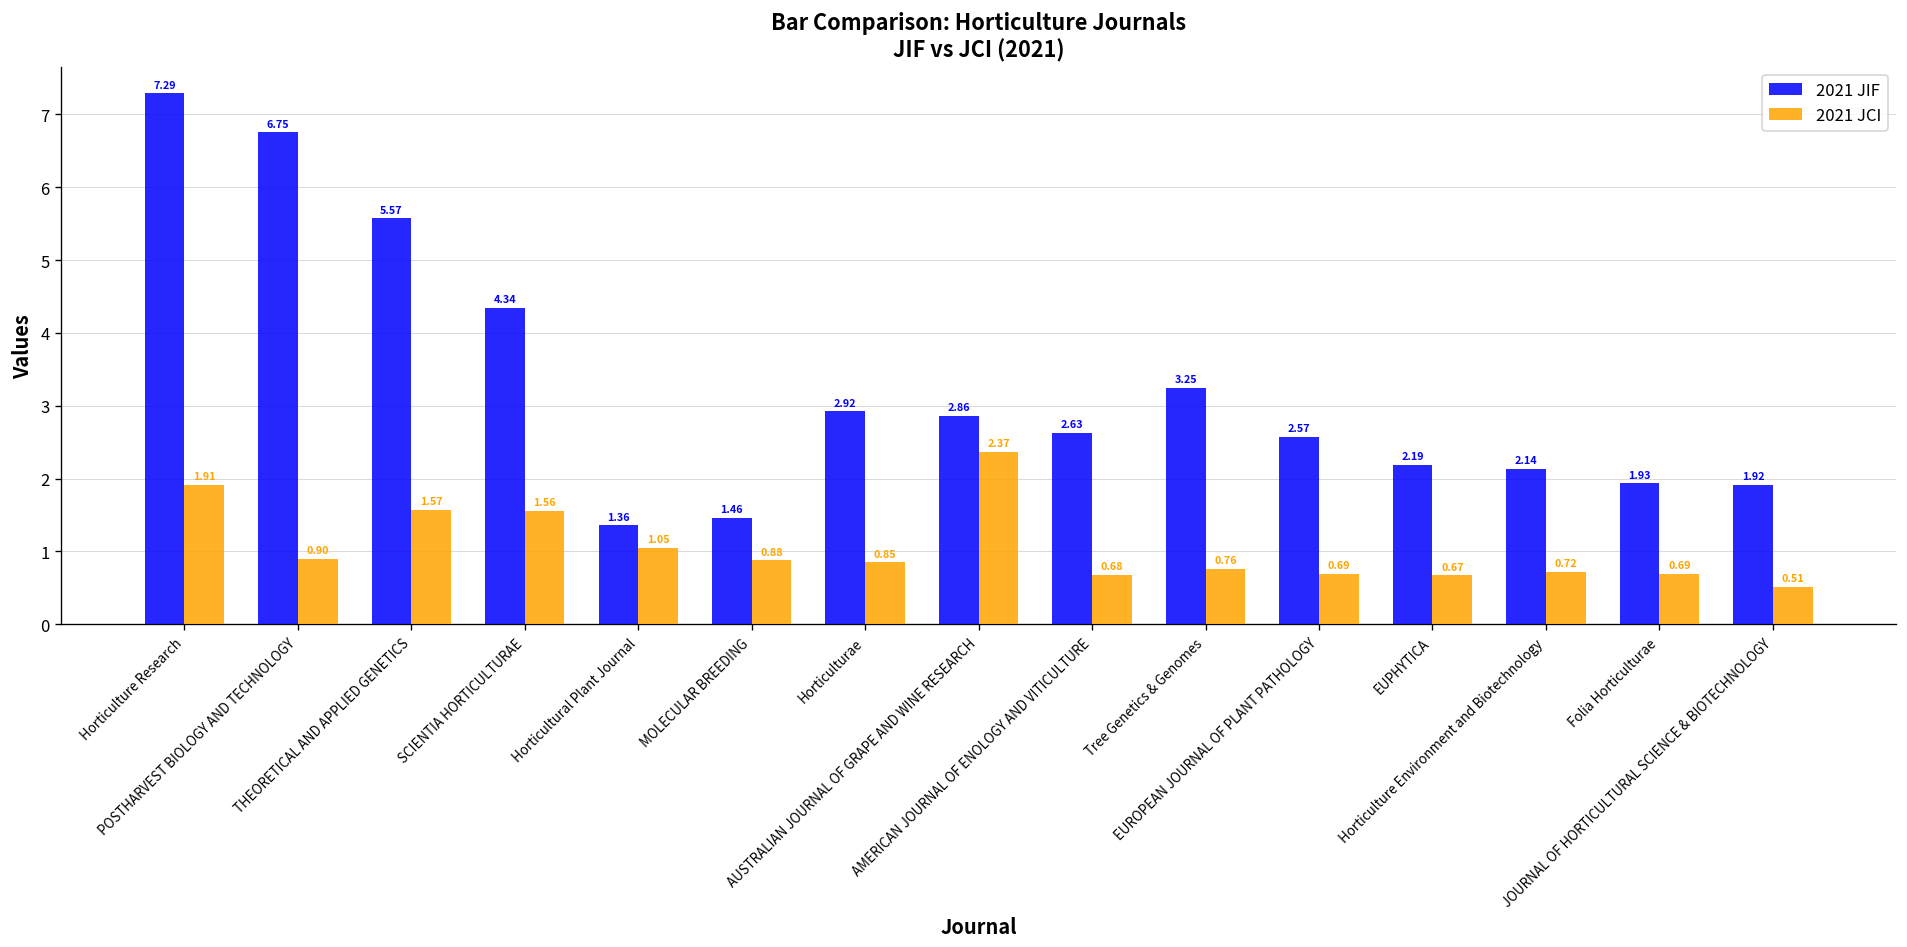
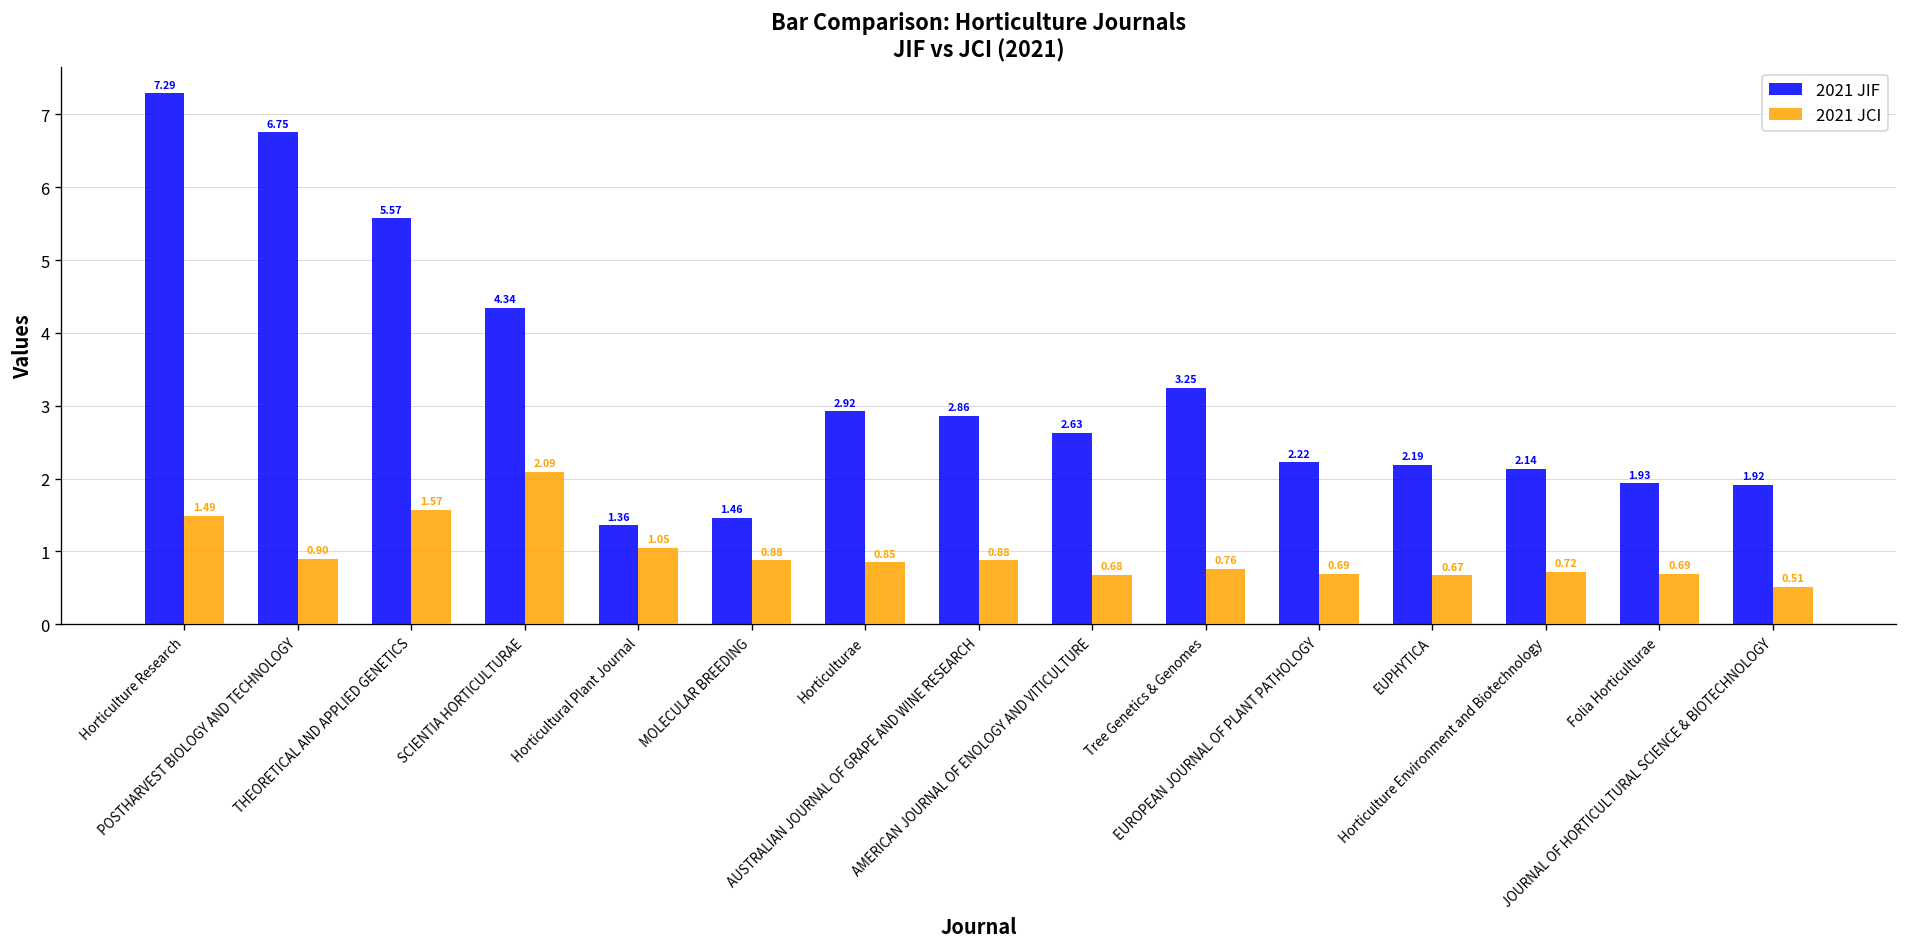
  {
    "2021 JIF": {
      "Horticulture Research": 7.29,
      "POSTHARVEST BIOLOGY AND TECHNOLOGY": 6.75,
      "THEORETICAL AND APPLIED GENETICS": 5.57,
      "SCIENTIA HORTICULTURAE": 4.34,
      "Horticultural Plant Journal": 1.36,
      "MOLECULAR BREEDING": 1.46,
      "Horticulturae": 2.92,
      "AUSTRALIAN JOURNAL OF GRAPE AND WINE RESEARCH": 2.86,
      "AMERICAN JOURNAL OF ENOLOGY AND VITICULTURE": 2.63,
      "Tree Genetics & Genomes": 3.25,
-     "EUROPEAN JOURNAL OF PLANT PATHOLOGY": 2.57,
+     "EUROPEAN JOURNAL OF PLANT PATHOLOGY": 2.22,
      "EUPHYTICA": 2.19,
      "Horticulture Environment and Biotechnology": 2.14,
      "Folia Horticulturae": 1.93,
      "JOURNAL OF HORTICULTURAL SCIENCE & BIOTECHNOLOGY": 1.92
    },
    "2021 JCI": {
-     "Horticulture Research": 1.91,
+     "Horticulture Research": 1.49,
      "POSTHARVEST BIOLOGY AND TECHNOLOGY": 0.90,
      "THEORETICAL AND APPLIED GENETICS": 1.57,
-     "SCIENTIA HORTICULTURAE": 1.56,
+     "SCIENTIA HORTICULTURAE": 2.09,
      "Horticultural Plant Journal": 1.05,
      "MOLECULAR BREEDING": 0.88,
      "Horticulturae": 0.85,
-     "AUSTRALIAN JOURNAL OF GRAPE AND WINE RESEARCH": 2.37,
+     "AUSTRALIAN JOURNAL OF GRAPE AND WINE RESEARCH": 0.88,
      "AMERICAN JOURNAL OF ENOLOGY AND VITICULTURE": 0.68,
      "Tree Genetics & Genomes": 0.76,
      "EUROPEAN JOURNAL OF PLANT PATHOLOGY": 0.69,
      "EUPHYTICA": 0.67,
      "Horticulture Environment and Biotechnology": 0.72,
      "Folia Horticulturae": 0.69,
      "JOURNAL OF HORTICULTURAL SCIENCE & BIOTECHNOLOGY": 0.51
    }
  }
